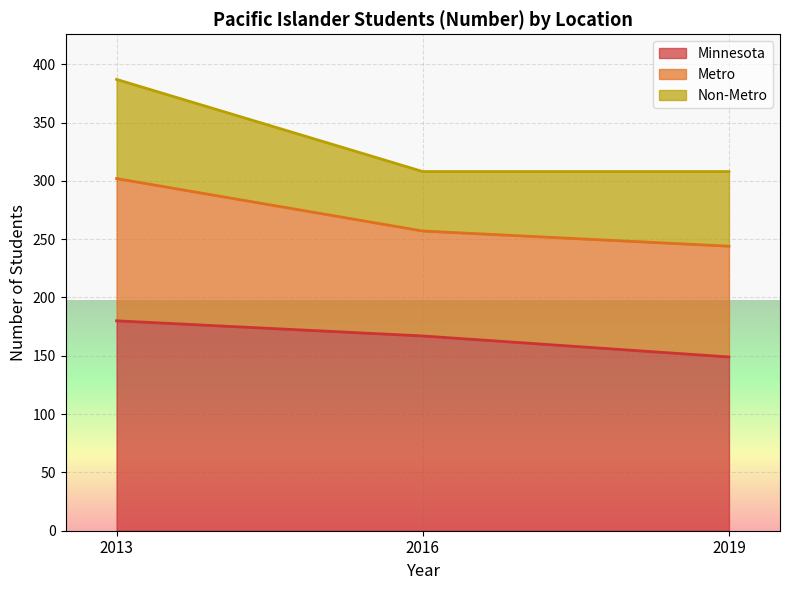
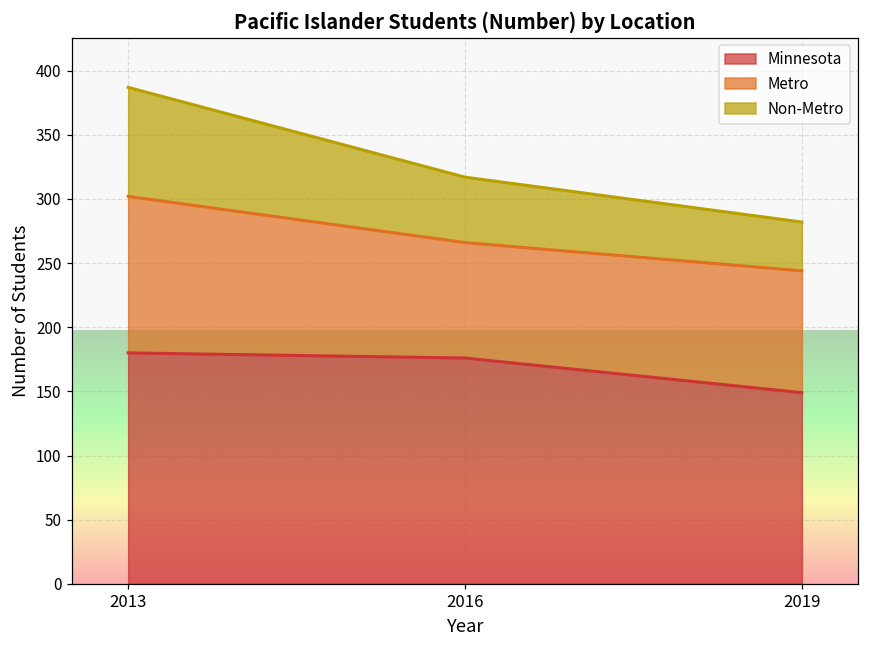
  {
    "Minnesota": {
      "2013": 180,
-     "2016": 167,
+     "2016": 176,
      "2019": 149
    },
    "Metro": {
      "2013": 122,
      "2016": 90,
      "2019": 95
    },
    "Non-Metro": {
      "2013": 85,
      "2016": 51,
-     "2019": 64
+     "2019": 38
    }
  }
